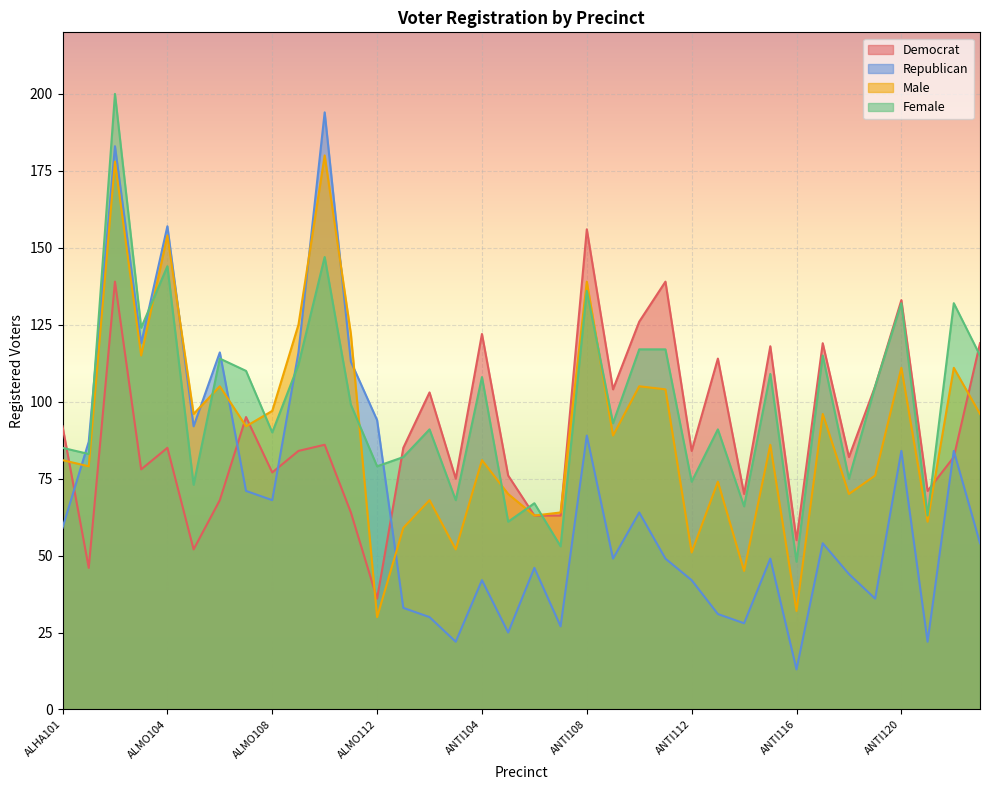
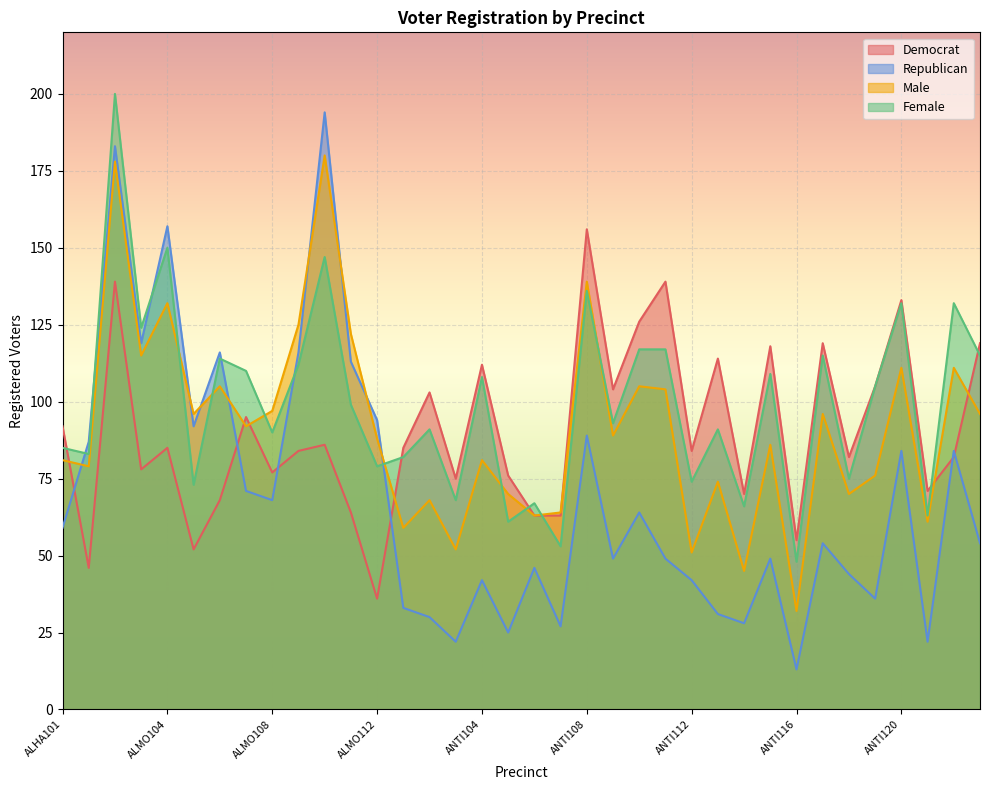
  {
    "Democrat": {
      "ALHA101": 92,
      "ALMO104": 85,
      "ALMO108": 77,
      "ALMO112": 36,
-     "ANTI104": 122,
+     "ANTI104": 112,
      "ANTI108": 156,
      "ANTI112": 84,
      "ANTI116": 55,
      "ANTI120": 133
    },
    "Republican": {
      "ALHA101": 59,
      "ALMO104": 157,
      "ALMO108": 68,
      "ALMO112": 94,
      "ANTI104": 42,
      "ANTI108": 89,
      "ANTI112": 42,
      "ANTI116": 13,
      "ANTI120": 84
    },
    "Male": {
      "ALHA101": 81,
-     "ALMO104": 154,
+     "ALMO104": 132,
      "ALMO108": 97,
-     "ALMO112": 30,
+     "ALMO112": 88,
      "ANTI104": 81,
      "ANTI108": 139,
      "ANTI112": 51,
      "ANTI116": 32,
      "ANTI120": 111
    },
    "Female": {
      "ALHA101": 85,
-     "ALMO104": 144,
+     "ALMO104": 150,
      "ALMO108": 90,
      "ALMO112": 79,
      "ANTI104": 108,
      "ANTI108": 136,
      "ANTI112": 74,
      "ANTI116": 48,
      "ANTI120": 132
    }
  }
